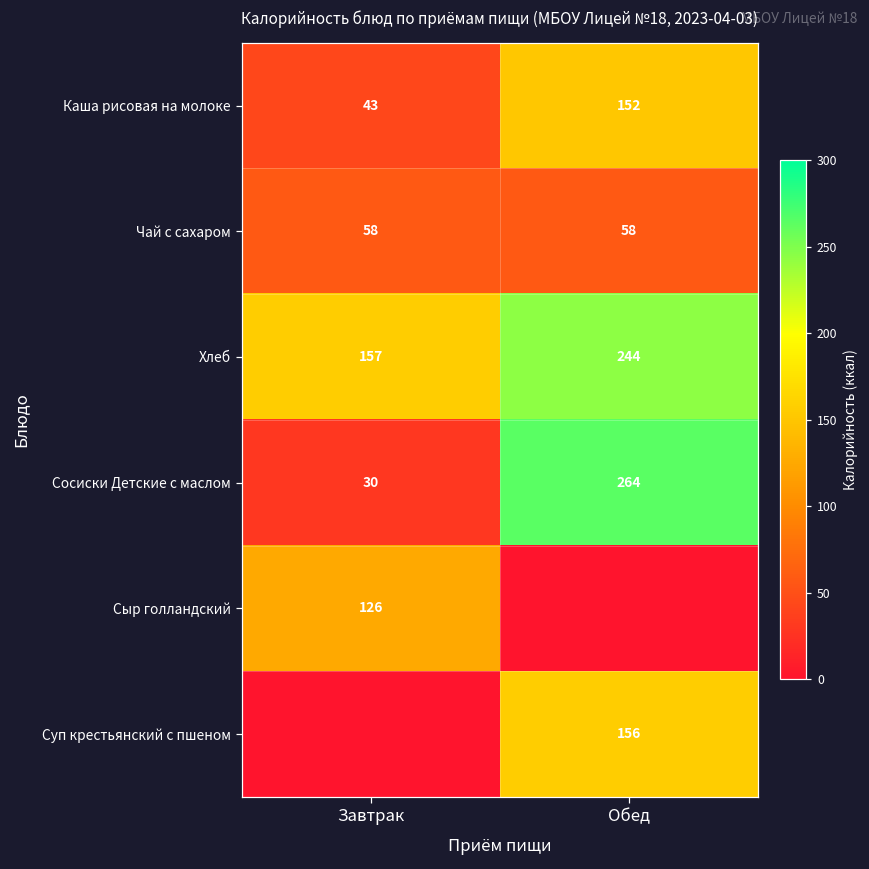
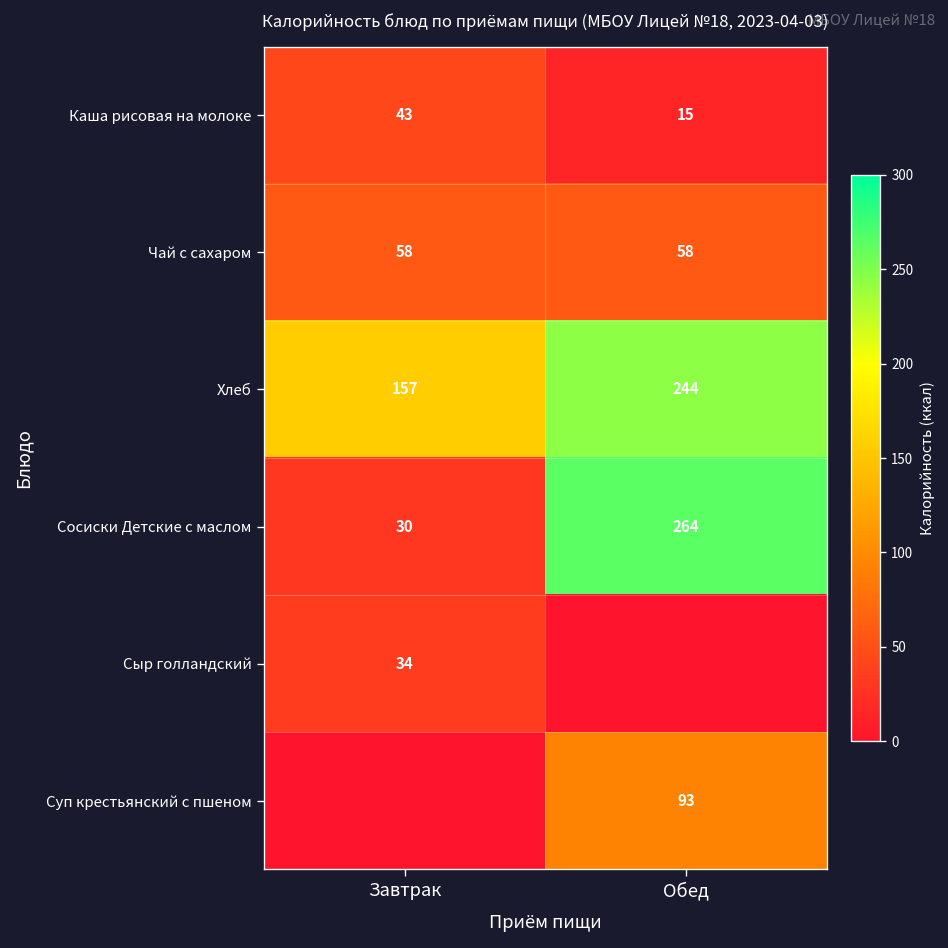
  {
    "Каша рисовая на молоке": {
      "Завтрак": 43,
-     "Обед": 152
+     "Обед": 15
    },
    "Чай с сахаром": {
      "Завтрак": 58,
      "Обед": 58
    },
    "Хлеб": {
      "Завтрак": 157,
      "Обед": 244
    },
    "Сосиски Детские с маслом": {
      "Завтрак": 30,
      "Обед": 264
    },
    "Сыр голландский": {
-     "Завтрак": 126
+     "Завтрак": 34
    },
    "Суп крестьянский с пшеном": {
-     "Обед": 156
+     "Обед": 93
    }
  }
